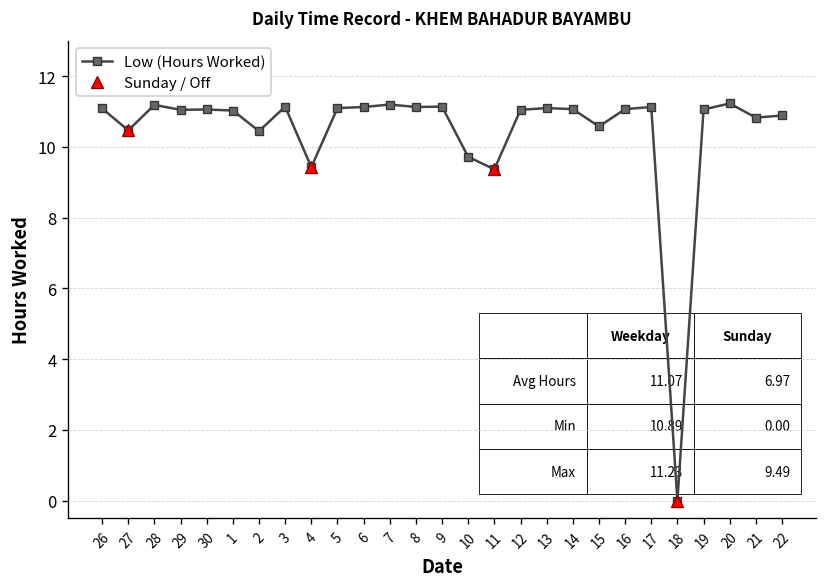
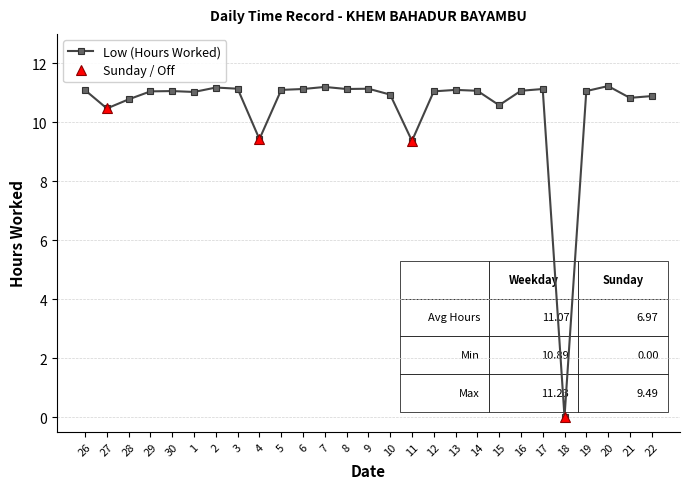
  {
    "Low (Hours Worked)": {
      "26": 11.1,
-     "28": 11.2,
+     "28": 10.8,
      "29": 11.1,
      "30": 11.1,
      "1": 11.0,
-     "2": 10.5,
+     "2": 11.2,
      "3": 11.1,
      "5": 11.1,
      "6": 11.1,
      "7": 11.2,
      "8": 11.1,
      "9": 11.1,
-     "10": 9.7,
+     "10": 10.9,
      "12": 11.1,
      "13": 11.1,
      "14": 11.1,
      "15": 10.6,
      "16": 11.1,
      "17": 11.1,
      "19": 11.1,
      "20": 11.2,
      "21": 10.8,
      "22": 10.9
    }
  }
